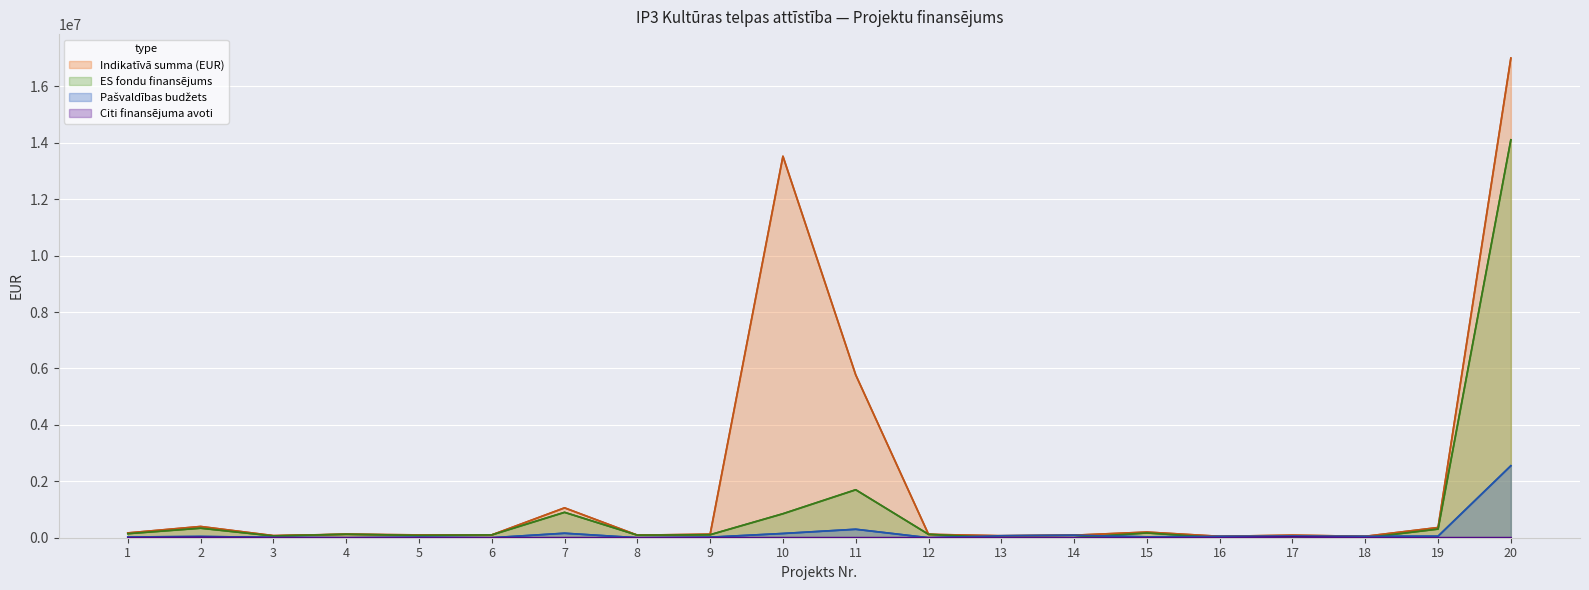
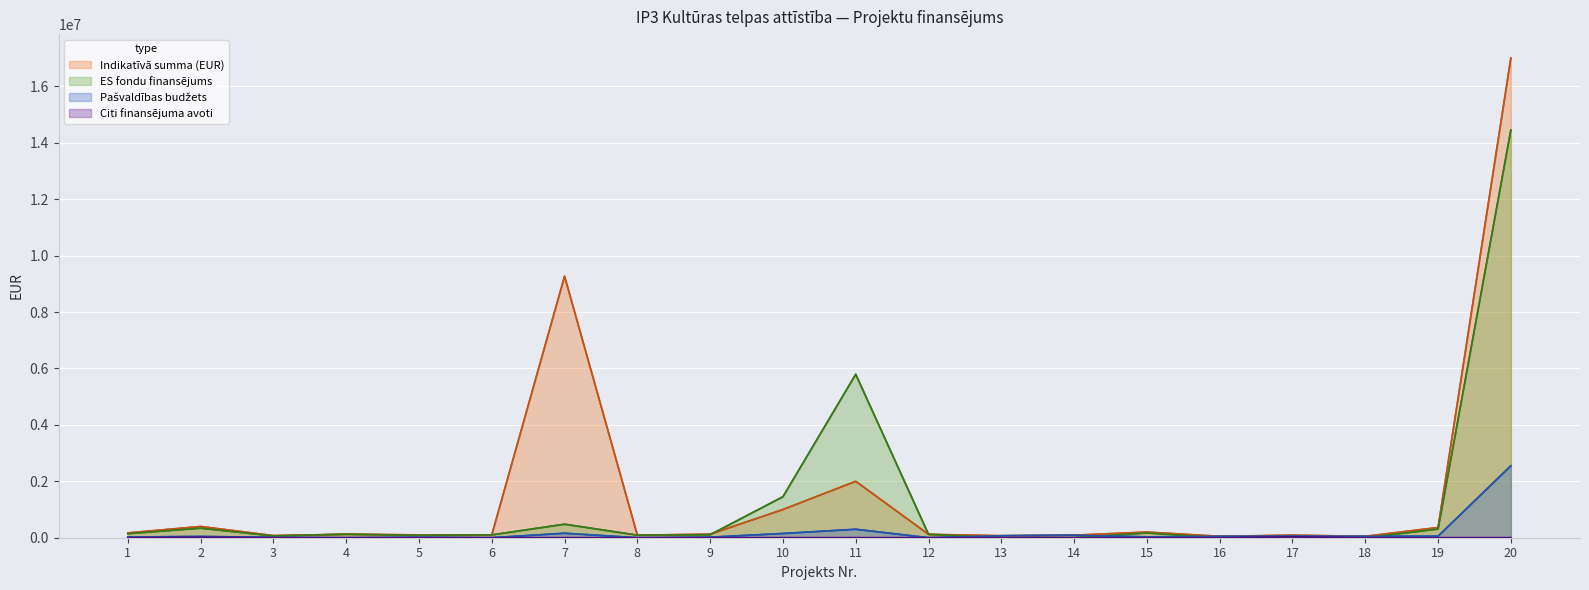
  {
    "Indikatīvā summa (EUR)": {
-     "7": 1100000,
-     "10": 13500000,
-     "11": 5800000,
+     "7": 9300000,
+     "10": 1000000,
+     "11": 2000000,
      "20": 17000000
    },
    "ES fondu finansējums": {
-     "7": 900000,
-     "10": 900000,
-     "11": 1700000,
-     "20": 14100000
+     "7": 500000,
+     "10": 1500000,
+     "11": 5800000,
+     "20": 14500000
    }
  }
